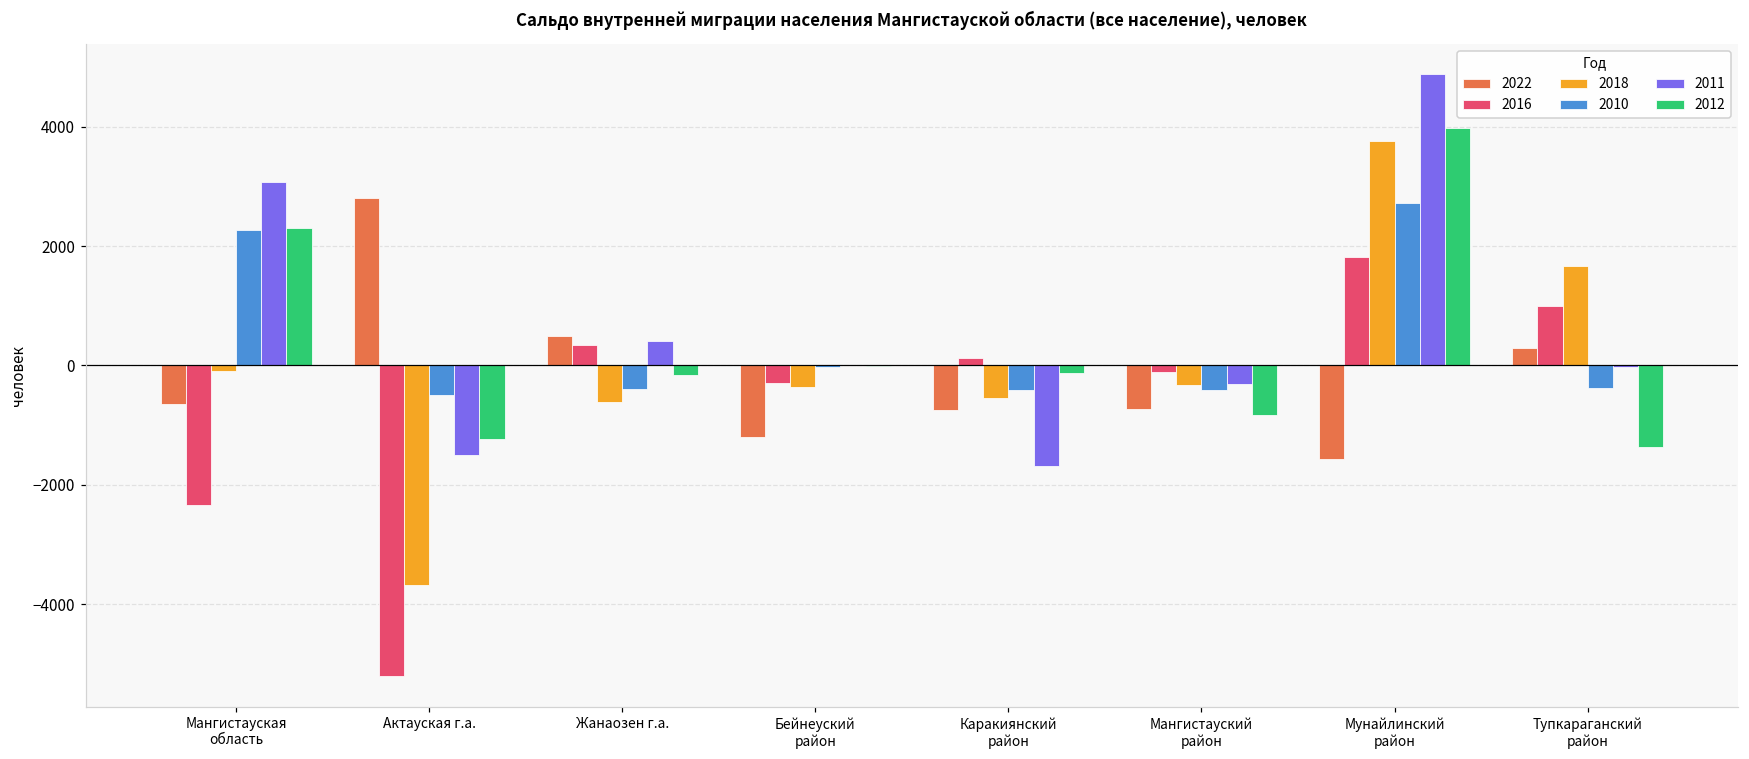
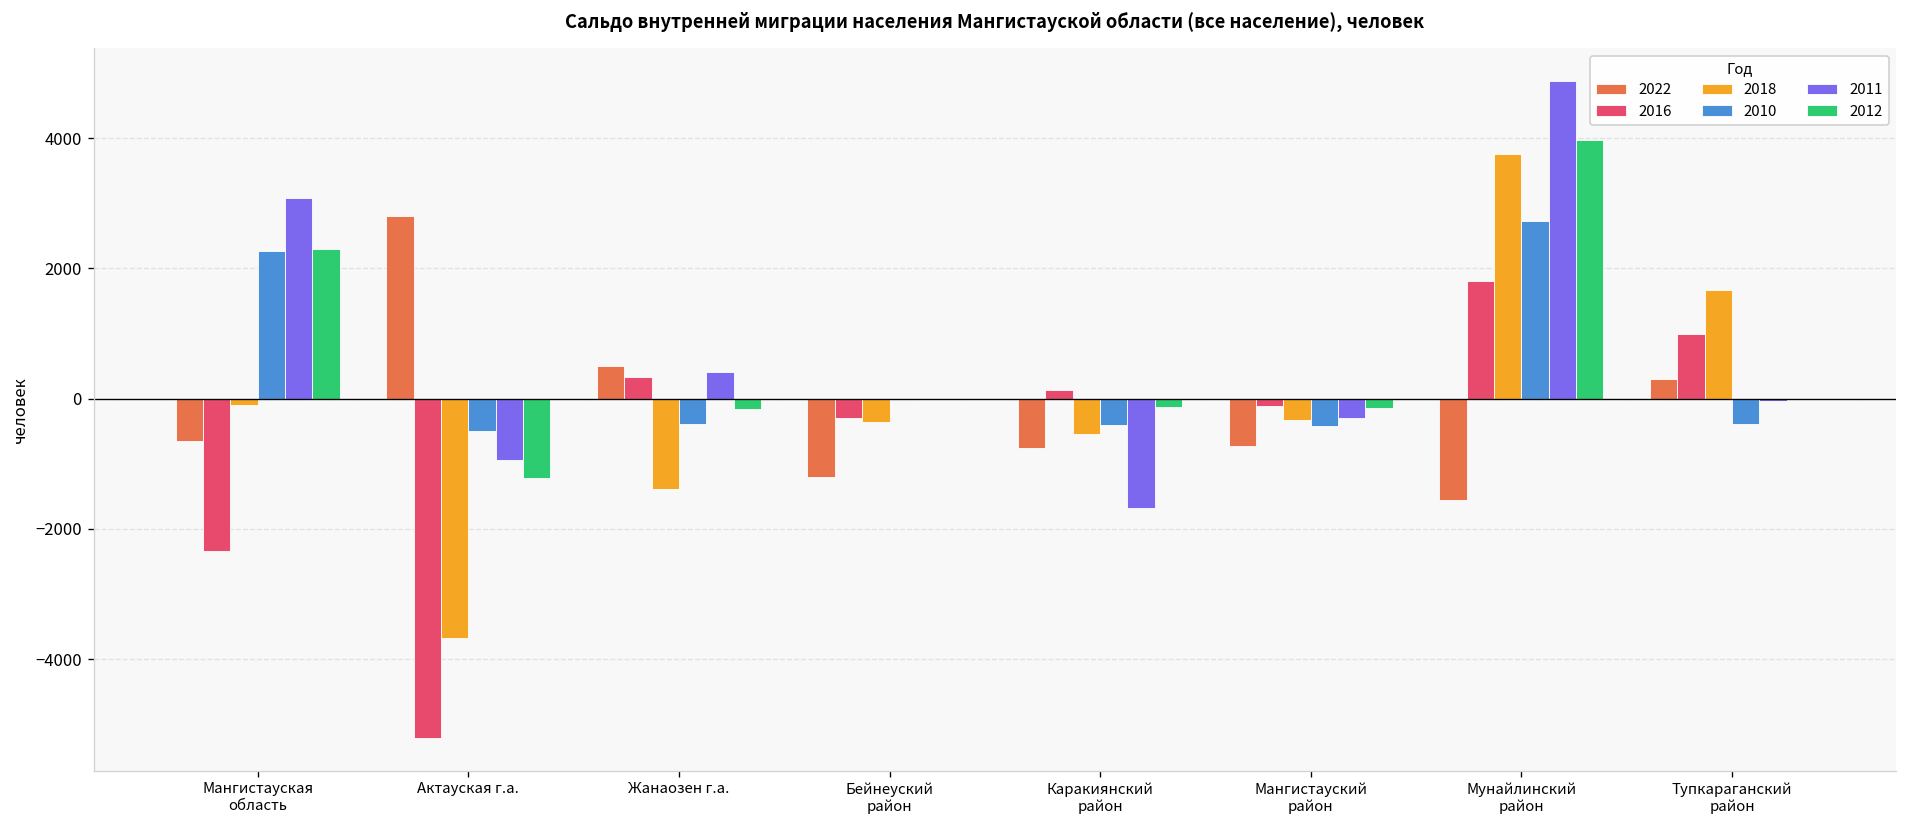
  {
    "2018": {
      "Мангистауская область": -100,
      "Актауская г.а.": -3700,
-     "Жанаозен г.а.": -600,
+     "Жанаозен г.а.": -1400,
      "Бейнеуский район": -400,
      "Каракиянский район": -500,
      "Мангистауский район": -300,
      "Мунайлинский район": 3800,
      "Тупкараганский район": 1700
    },
    "2010": {
      "Мангистауская область": 2300,
      "Актауская г.а.": -500,
      "Жанаозен г.а.": -400,
      "Каракиянский район": -400,
      "Мангистауский район": -400,
      "Мунайлинский район": 2700,
      "Тупкараганский район": -400
    },
    "2011": {
      "Мангистауская область": 3100,
-     "Актауская г.а.": -1500,
+     "Актауская г.а.": -900,
      "Жанаозен г.а.": 400,
      "Каракиянский район": -1700,
      "Мангистауский район": -300,
      "Мунайлинский район": 4900
    },
    "2012": {
      "Мангистауская область": 2300,
      "Актауская г.а.": -1200,
      "Жанаозен г.а.": -200,
      "Каракиянский район": -100,
-     "Мангистауский район": -800,
+     "Мангистауский район": -100,
      "Мунайлинский район": 4000,
-     "Тупкараганский район": -1400
+     "Тупкараганский район": 0
    }
  }
